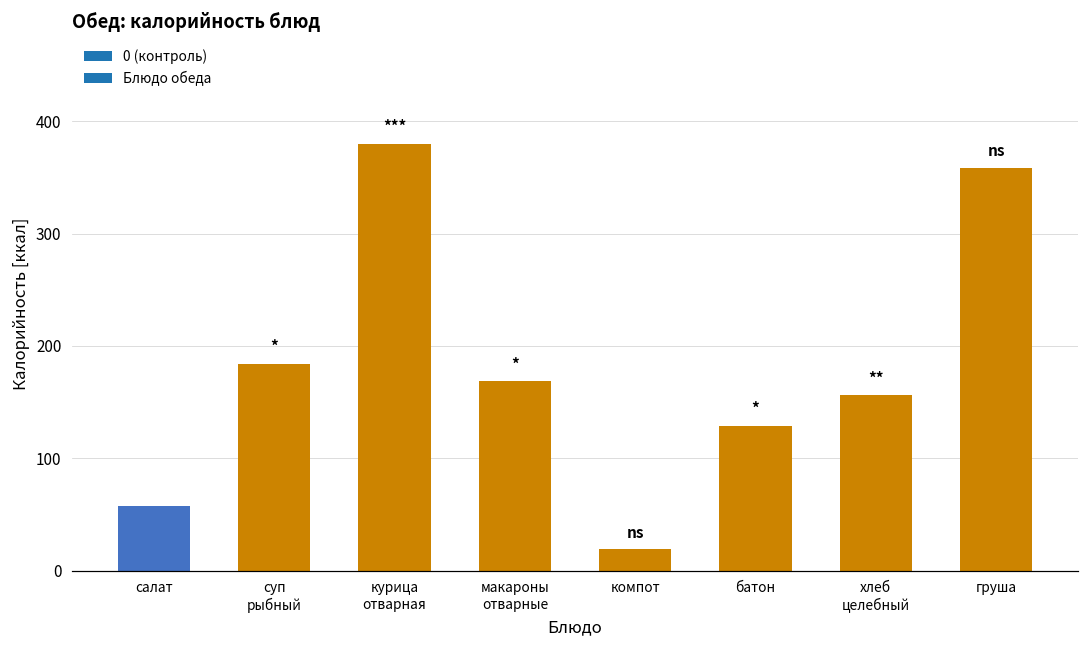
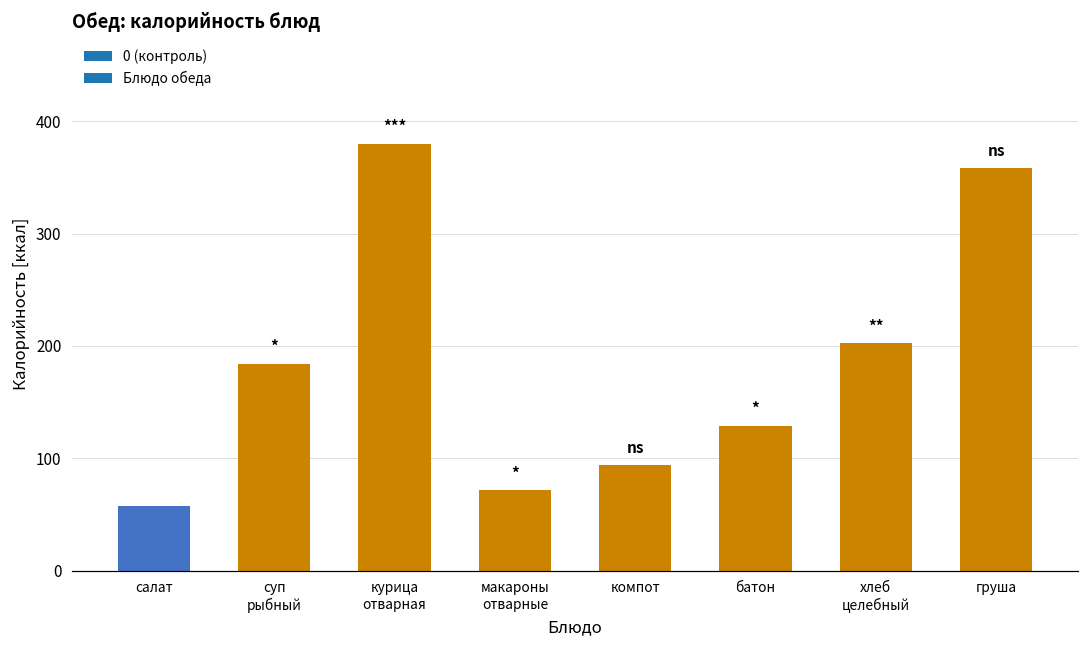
  {
    "салат": 57,
    "суп рыбный": 184,
    "курица отварная": 380,
-   "макароны отварные": 168,
-   "компот": 19,
+   "макароны отварные": 72,
+   "компот": 94,
    "батон": 129,
-   "хлеб целебный": 156,
+   "хлеб целебный": 203,
    "груша": 358
  }
